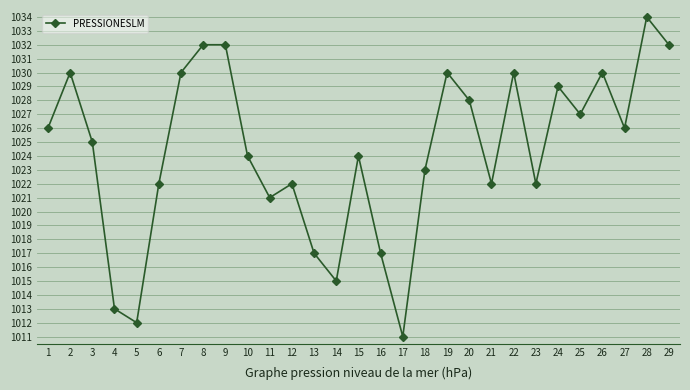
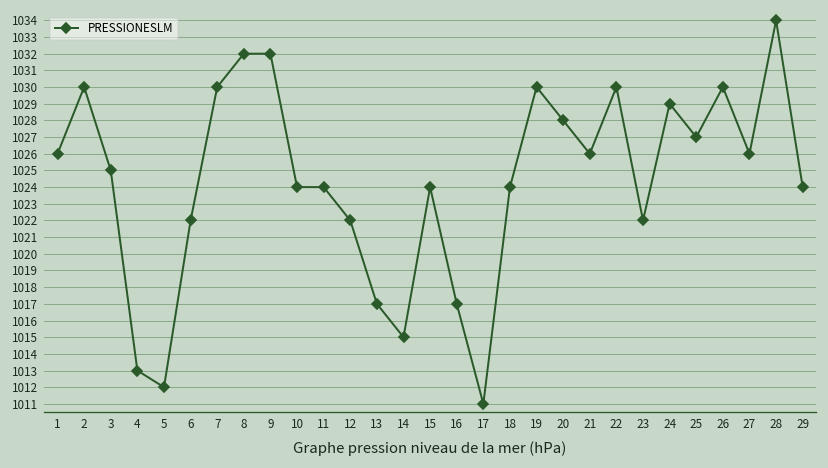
  {
    "1": 1026,
    "2": 1030,
    "3": 1025,
    "4": 1013,
    "5": 1012,
    "6": 1022,
    "7": 1030,
    "8": 1032,
    "9": 1032,
    "10": 1024,
-   "11": 1021,
+   "11": 1024,
    "12": 1022,
    "13": 1017,
    "14": 1015,
    "15": 1024,
    "16": 1017,
    "17": 1011,
-   "18": 1023,
+   "18": 1024,
    "19": 1030,
    "20": 1028,
-   "21": 1022,
+   "21": 1026,
    "22": 1030,
    "23": 1022,
    "24": 1029,
    "25": 1027,
    "26": 1030,
    "27": 1026,
    "28": 1034,
-   "29": 1032
+   "29": 1024
  }
